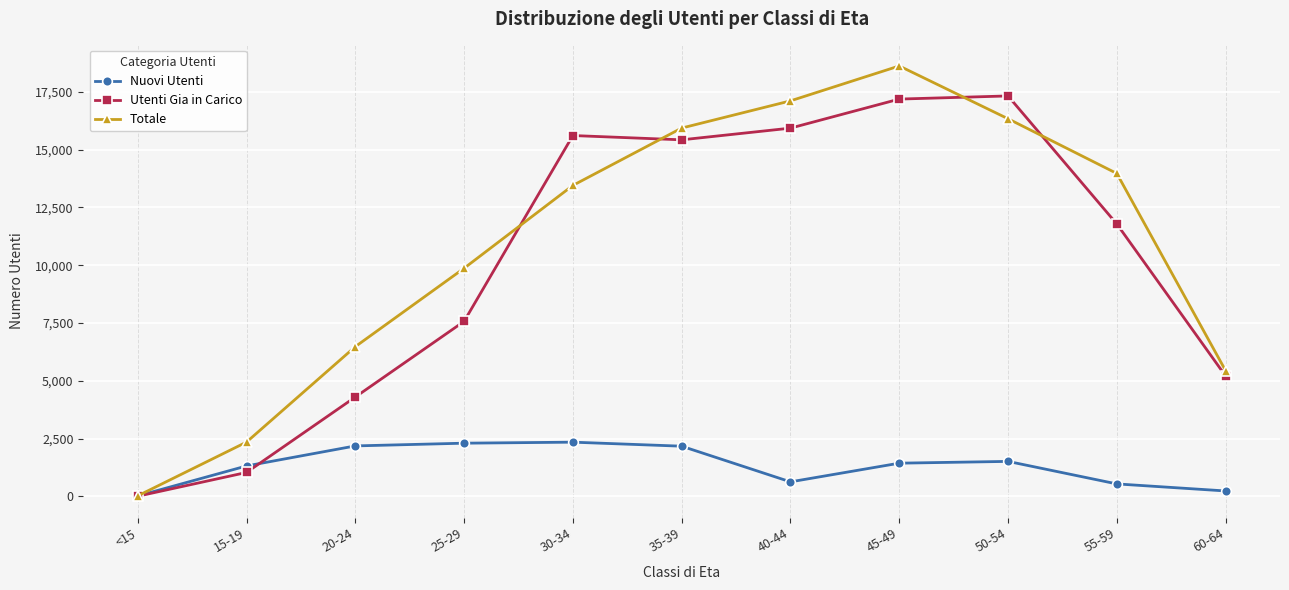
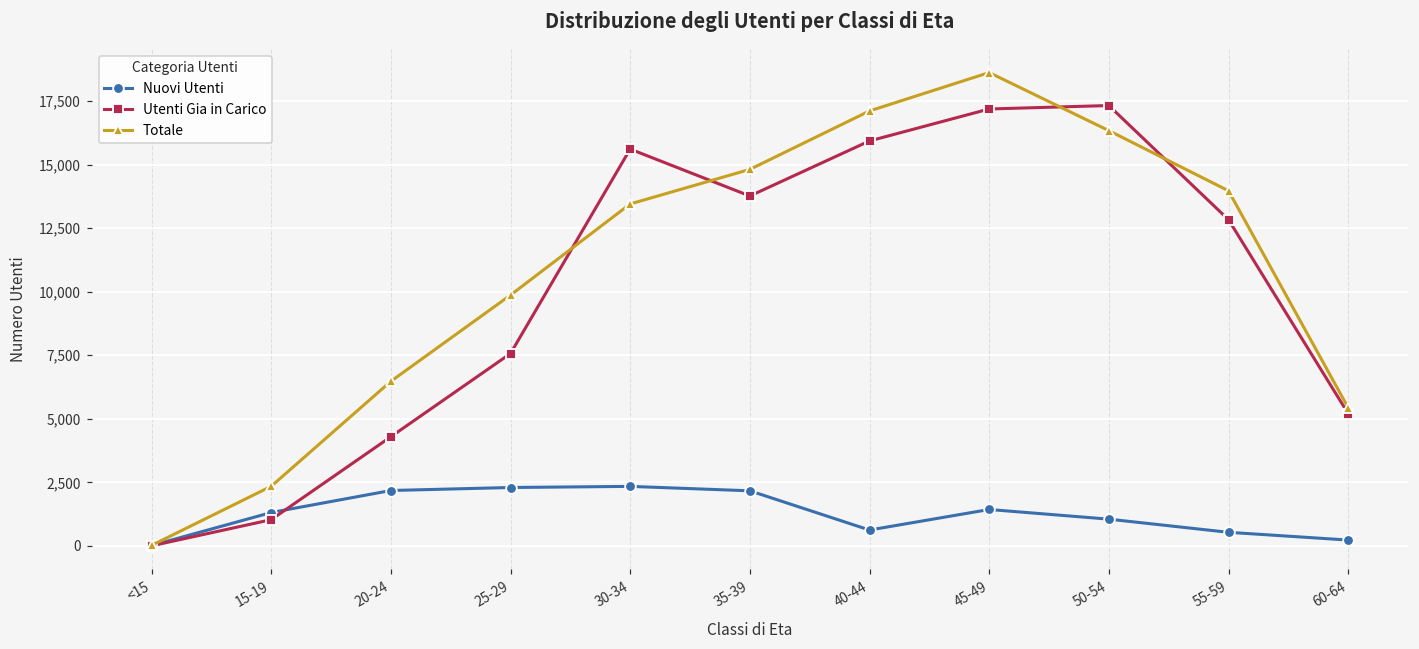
  {
    "Nuovi Utenti": {
      "15-19": "1,300",
      "20-24": "2,200",
      "25-29": "2,300",
      "30-34": "2,300",
      "35-39": "2,200",
      "40-44": "600",
      "45-49": "1,400",
-     "50-54": "1,500",
+     "50-54": "1,100",
      "55-59": "500",
      "60-64": "200"
    },
    "Utenti Gia in Carico": {
      "15-19": "1,000",
      "20-24": "4,300",
      "25-29": "7,600",
      "30-34": "15,600",
-     "35-39": "15,400",
+     "35-39": "13,800",
      "40-44": "15,900",
      "45-49": "17,200",
      "50-54": "17,300",
-     "55-59": "11,800",
+     "55-59": "12,800",
      "60-64": "5,200"
    },
    "Totale": {
      "15-19": "2,300",
      "20-24": "6,500",
      "25-29": "9,900",
      "30-34": "13,500",
-     "35-39": "15,900",
+     "35-39": "14,800",
      "40-44": "17,100",
      "45-49": "18,600",
      "50-54": "16,300",
      "55-59": "14,000",
      "60-64": "5,400"
    }
  }
